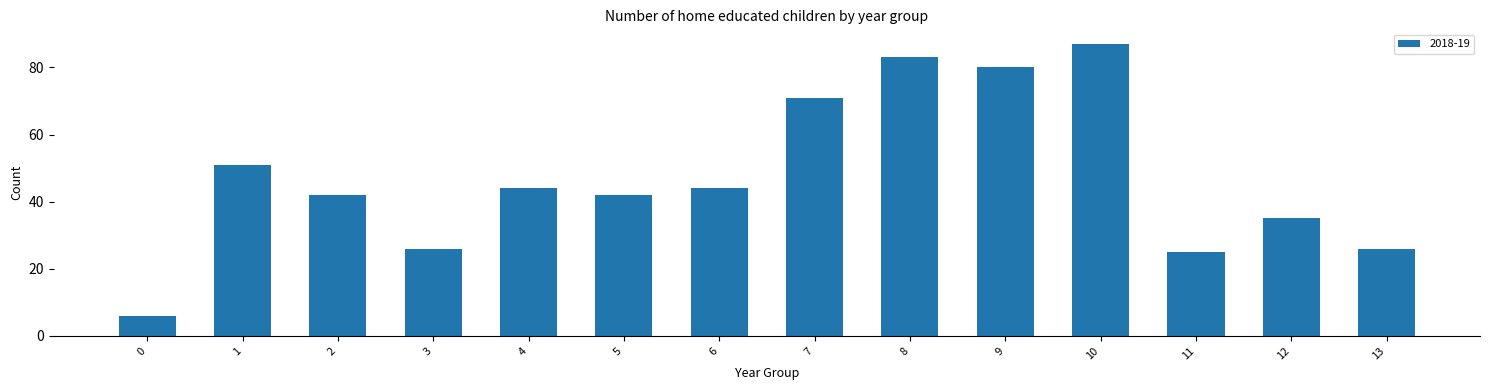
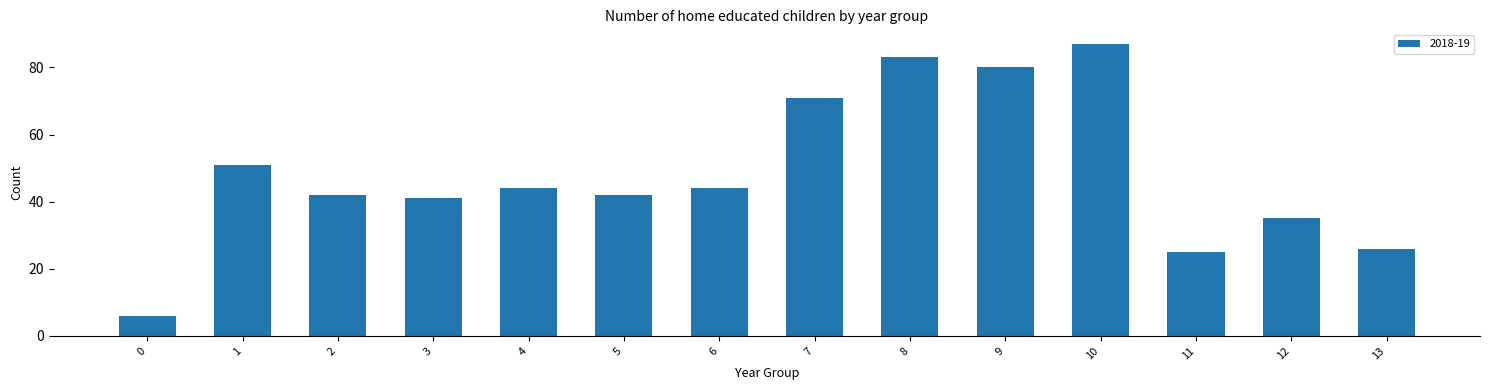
  {
    "0": 6,
    "1": 51,
    "2": 42,
-   "3": 26,
+   "3": 41,
    "4": 44,
    "5": 42,
    "6": 44,
    "7": 71,
    "8": 83,
    "9": 80,
    "10": 87,
    "11": 25,
    "12": 35,
    "13": 26
  }
